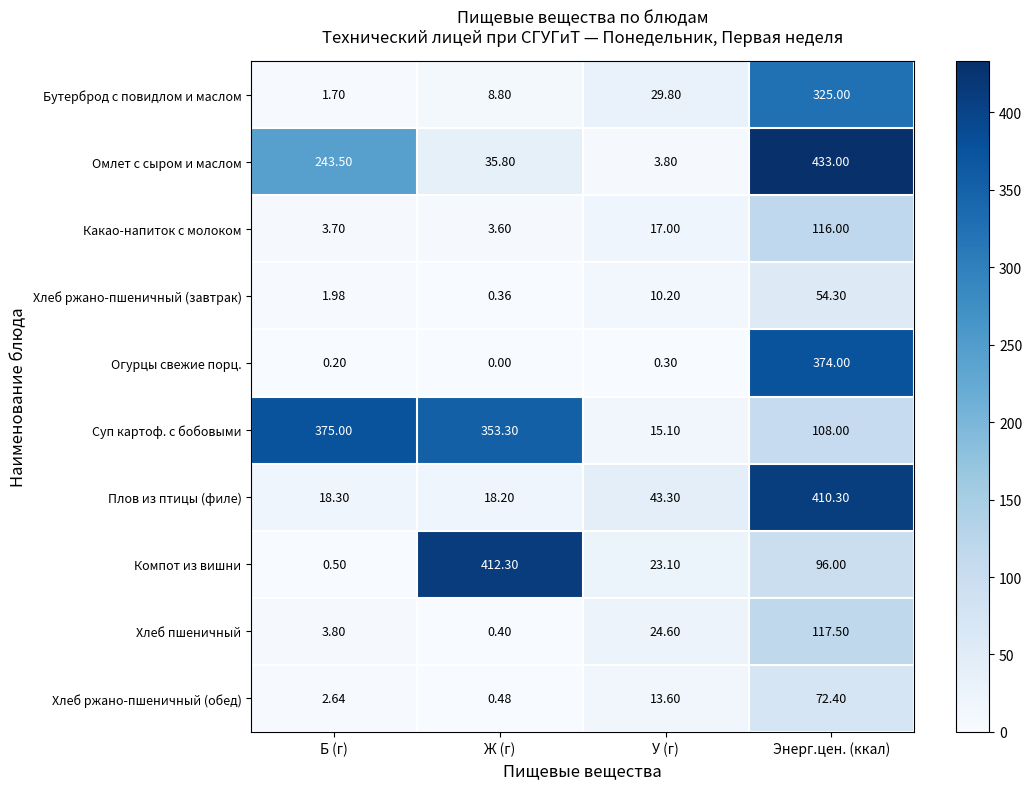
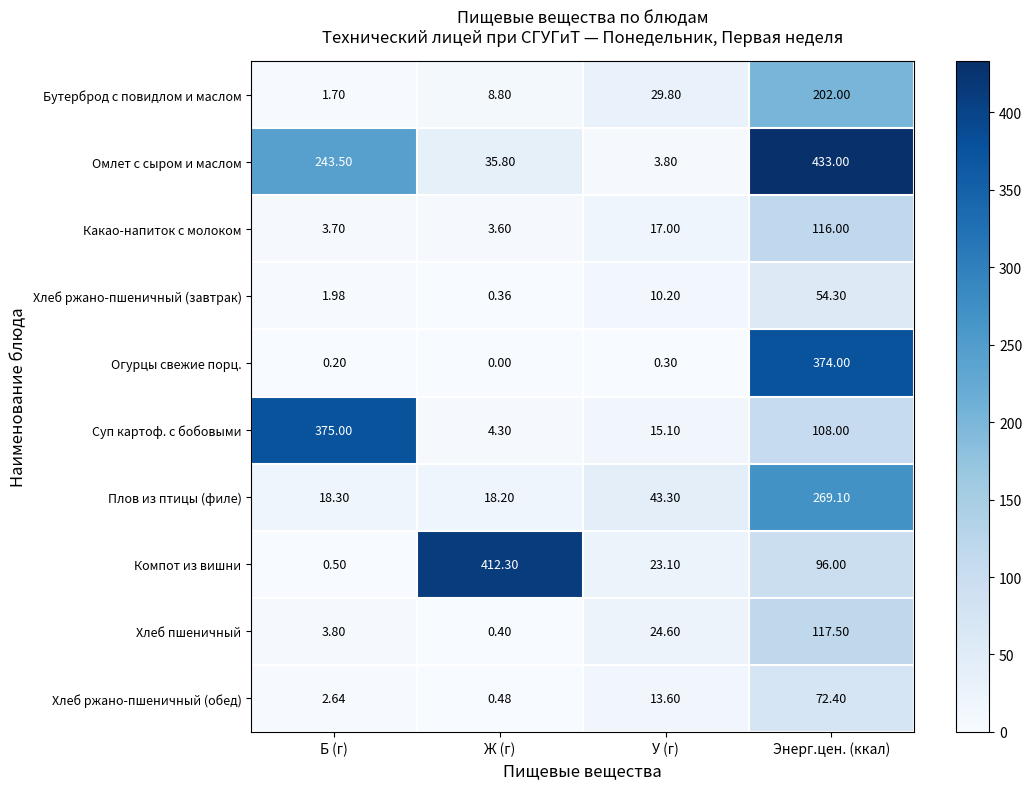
  {
    "Бутерброд с повидлом и маслом": {
      "Б (г)": 1.70,
      "Ж (г)": 8.80,
      "У (г)": 29.80,
-     "Энерг.цен. (ккал)": 325.00
+     "Энерг.цен. (ккал)": 202.00
    },
    "Омлет с сыром и маслом": {
      "Б (г)": 243.50,
      "Ж (г)": 35.80,
      "У (г)": 3.80,
      "Энерг.цен. (ккал)": 433.00
    },
    "Какао-напиток с молоком": {
      "Б (г)": 3.70,
      "Ж (г)": 3.60,
      "У (г)": 17.00,
      "Энерг.цен. (ккал)": 116.00
    },
    "Хлеб ржано-пшеничный (завтрак)": {
      "Б (г)": 1.98,
      "Ж (г)": 0.36,
      "У (г)": 10.20,
      "Энерг.цен. (ккал)": 54.30
    },
    "Огурцы свежие порц.": {
      "Б (г)": 0.20,
      "Ж (г)": 0.00,
      "У (г)": 0.30,
      "Энерг.цен. (ккал)": 374.00
    },
    "Суп картоф. с бобовыми": {
      "Б (г)": 375.00,
-     "Ж (г)": 353.30,
+     "Ж (г)": 4.30,
      "У (г)": 15.10,
      "Энерг.цен. (ккал)": 108.00
    },
    "Плов из птицы (филе)": {
      "Б (г)": 18.30,
      "Ж (г)": 18.20,
      "У (г)": 43.30,
-     "Энерг.цен. (ккал)": 410.30
+     "Энерг.цен. (ккал)": 269.10
    },
    "Компот из вишни": {
      "Б (г)": 0.50,
      "Ж (г)": 412.30,
      "У (г)": 23.10,
      "Энерг.цен. (ккал)": 96.00
    },
    "Хлеб пшеничный": {
      "Б (г)": 3.80,
      "Ж (г)": 0.40,
      "У (г)": 24.60,
      "Энерг.цен. (ккал)": 117.50
    },
    "Хлеб ржано-пшеничный (обед)": {
      "Б (г)": 2.64,
      "Ж (г)": 0.48,
      "У (г)": 13.60,
      "Энерг.цен. (ккал)": 72.40
    }
  }
